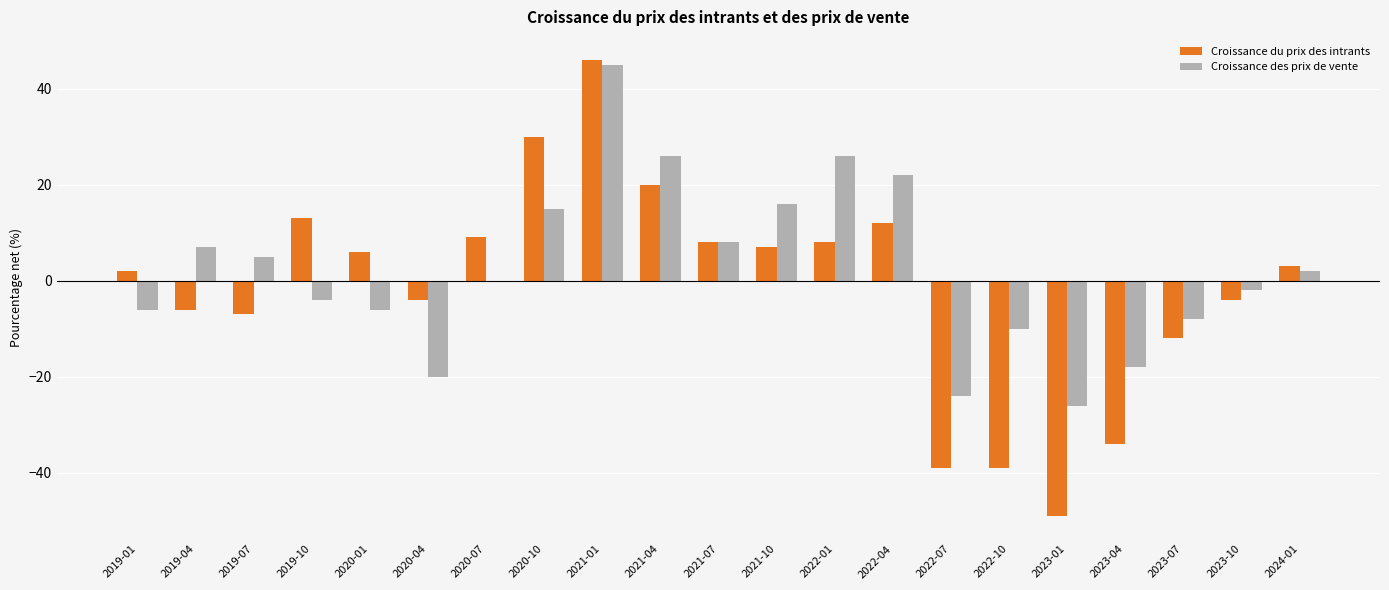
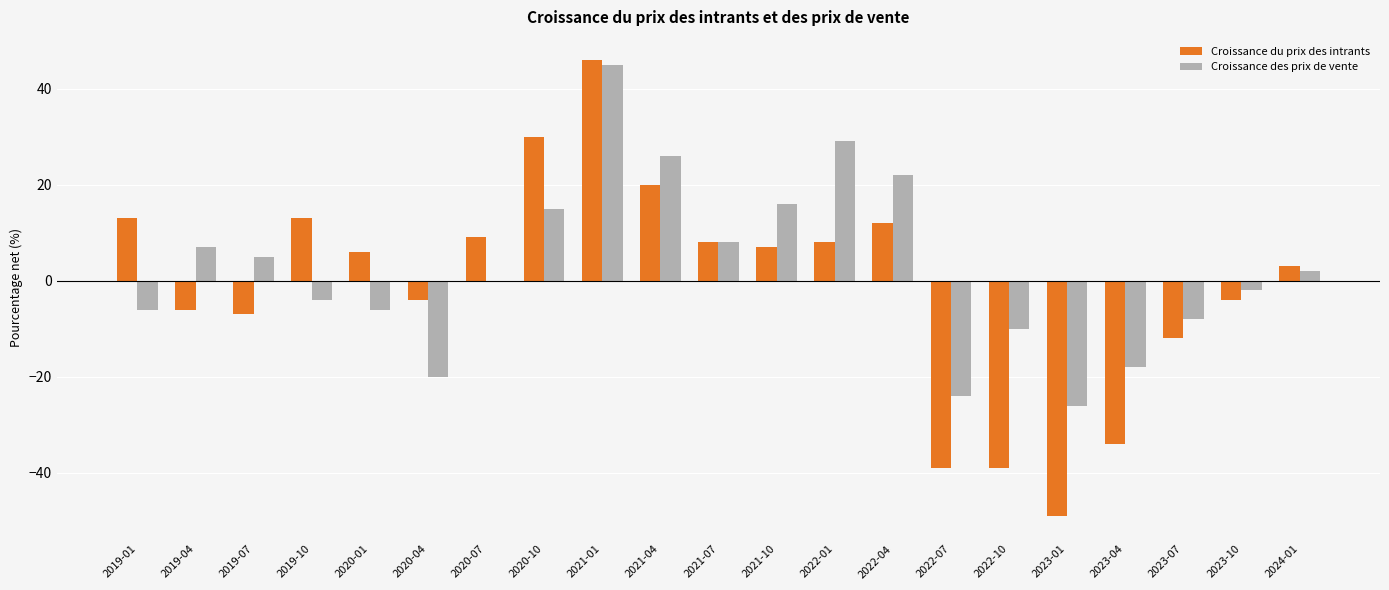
  {
    "Croissance du prix des intrants": {
-     "2019-01": 2,
+     "2019-01": 13,
      "2019-04": -6,
      "2019-07": -7,
      "2019-10": 13,
      "2020-01": 6,
      "2020-04": -4,
      "2020-07": 9,
      "2020-10": 30,
      "2021-01": 46,
      "2021-04": 20,
      "2021-07": 8,
      "2021-10": 7,
      "2022-01": 8,
      "2022-04": 12,
      "2022-07": -39,
      "2022-10": -39,
      "2023-01": -49,
      "2023-04": -34,
      "2023-07": -12,
      "2023-10": -4,
      "2024-01": 3
    },
    "Croissance des prix de vente": {
      "2019-01": -6,
      "2019-04": 7,
      "2019-07": 5,
      "2019-10": -4,
      "2020-01": -6,
      "2020-04": -20,
      "2020-07": 0,
      "2020-10": 15,
      "2021-01": 45,
      "2021-04": 26,
      "2021-07": 8,
      "2021-10": 16,
-     "2022-01": 26,
+     "2022-01": 29,
      "2022-04": 22,
      "2022-07": -24,
      "2022-10": -10,
      "2023-01": -26,
      "2023-04": -18,
      "2023-07": -8,
      "2023-10": -2,
      "2024-01": 2
    }
  }
